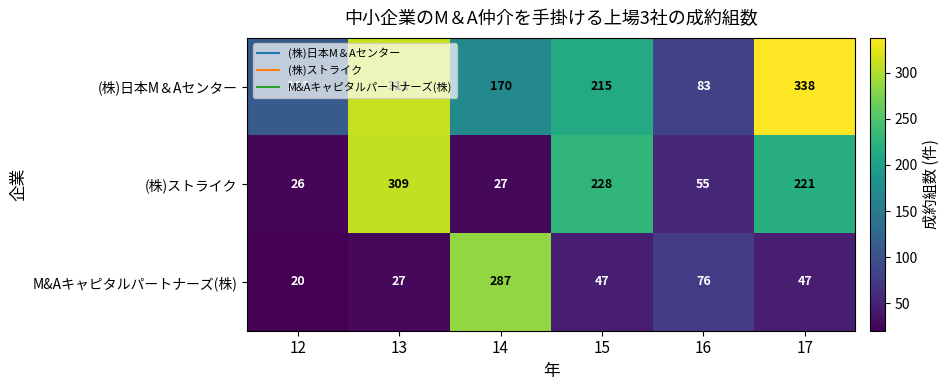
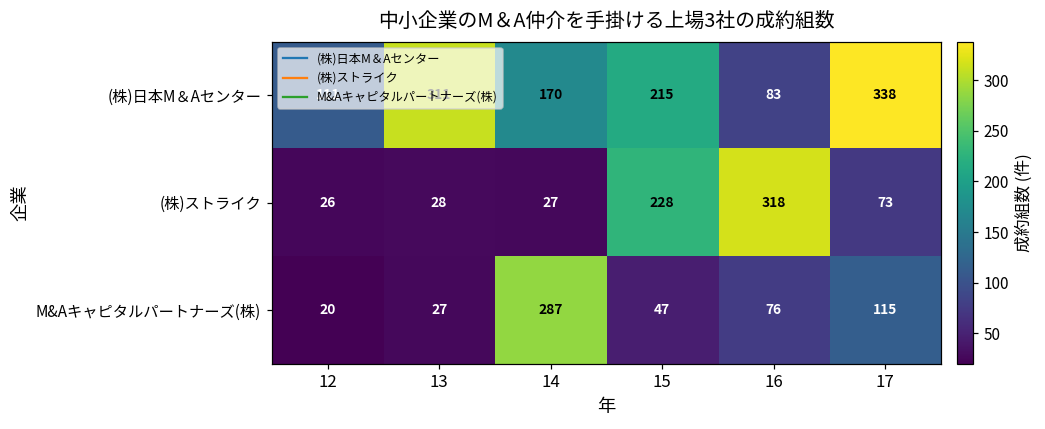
  {
    "(株)日本M＆Aセンター": {
      "14": 170,
      "15": 215,
      "16": 83,
      "17": 338
    },
    "(株)ストライク": {
      "12": 26,
-     "13": 309,
+     "13": 28,
      "14": 27,
      "15": 228,
-     "16": 55,
-     "17": 221
+     "16": 318,
+     "17": 73
    },
    "M&Aキャピタルパートナーズ(株)": {
      "12": 20,
      "13": 27,
      "14": 287,
      "15": 47,
      "16": 76,
-     "17": 47
+     "17": 115
    }
  }
